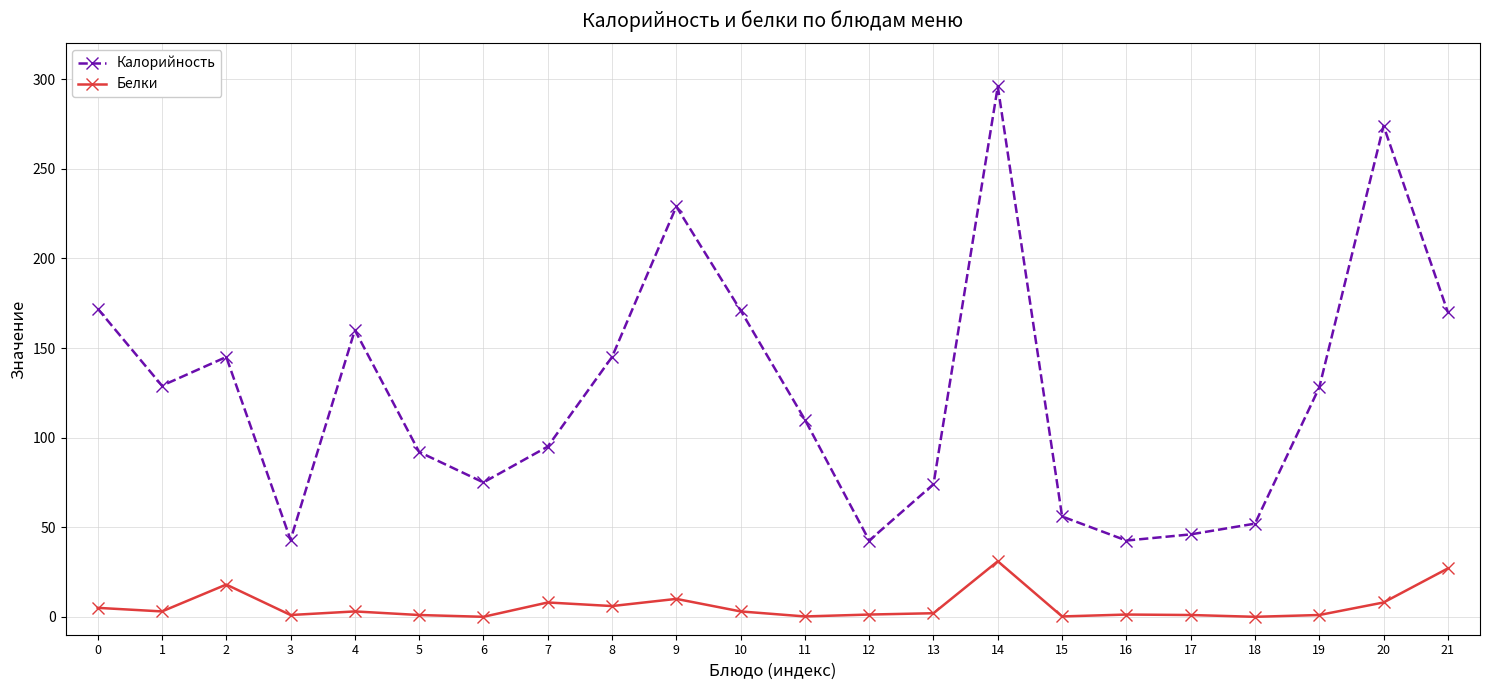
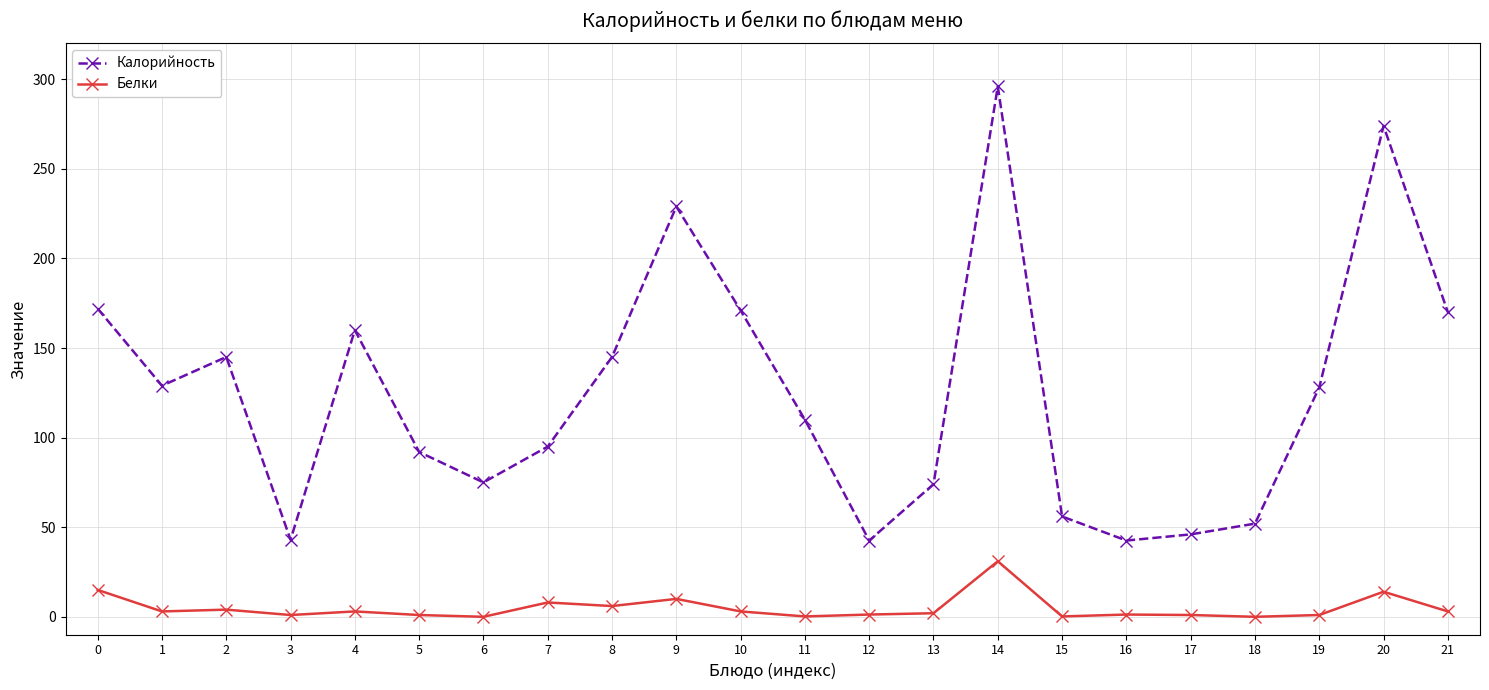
  {
    "Калорийность": {
      "0": 172,
      "1": 129,
      "2": 145,
      "3": 43,
      "4": 160,
      "5": 92,
      "6": 75,
      "7": 95,
      "8": 145,
      "9": 229,
      "10": 171,
      "11": 110,
      "12": 43,
      "13": 74,
      "14": 296,
      "15": 56,
      "16": 43,
      "17": 46,
      "18": 52,
      "19": 128,
      "20": 274,
      "21": 170
    },
    "Белки": {
-     "0": 5,
+     "0": 15,
      "1": 3,
-     "2": 18,
+     "2": 4,
      "3": 1,
      "4": 3,
      "5": 1,
      "6": 0,
      "7": 8,
      "8": 6,
      "9": 10,
      "10": 3,
      "11": 0,
      "12": 1,
      "13": 2,
      "14": 31,
      "15": 0,
      "16": 1,
      "17": 1,
      "18": 0,
      "19": 1,
-     "20": 8,
-     "21": 27
+     "20": 14,
+     "21": 3
    }
  }
